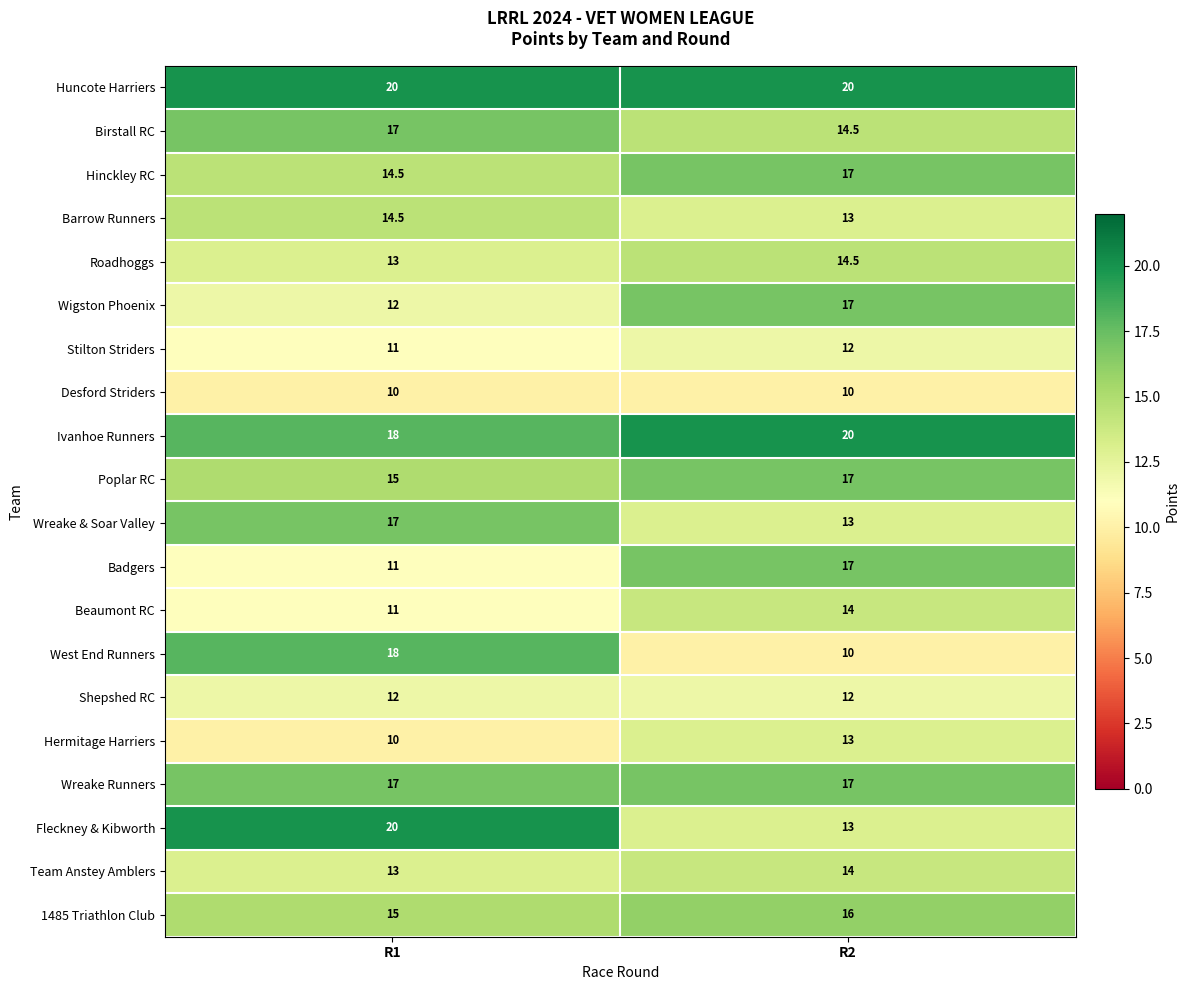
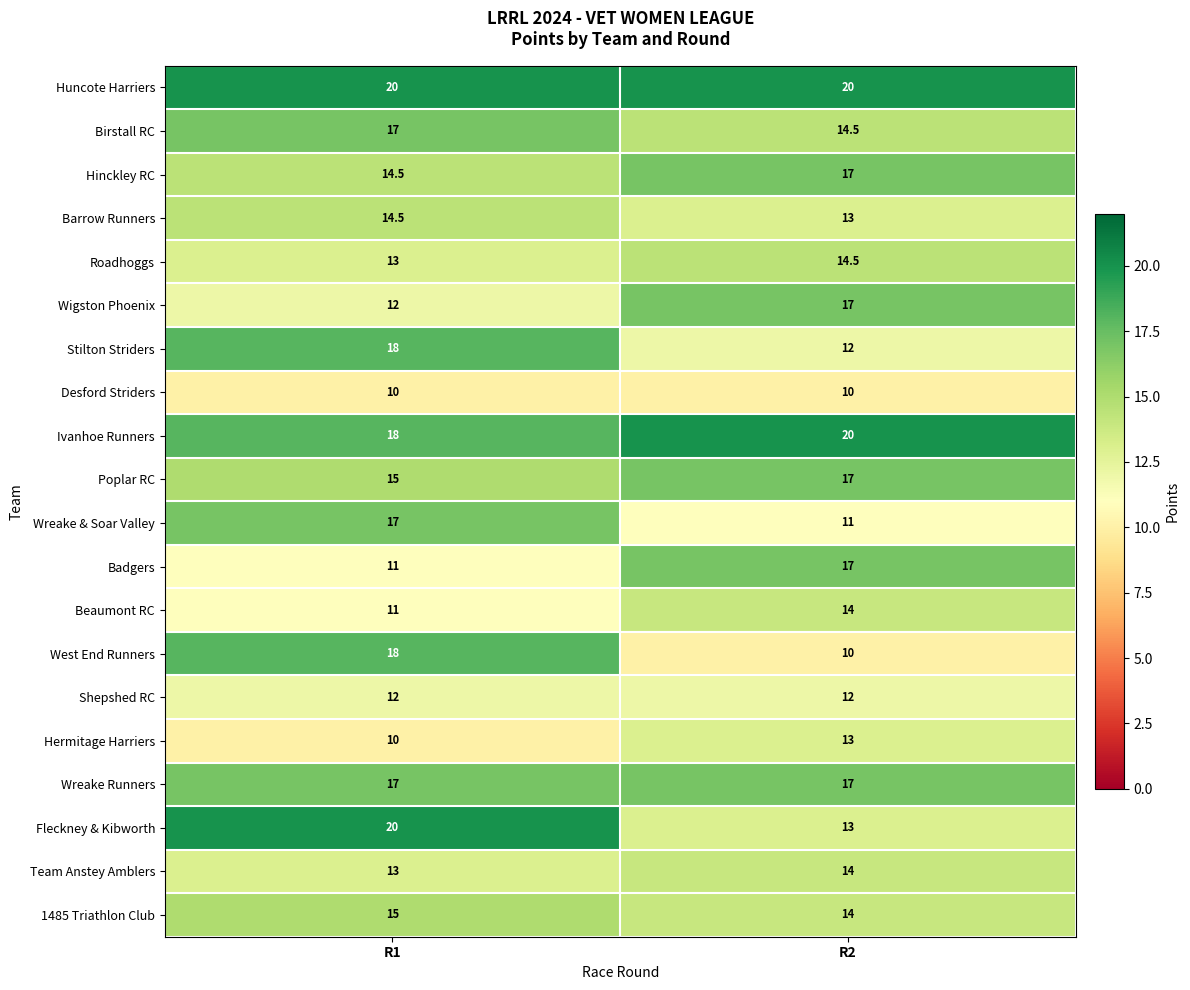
  {
    "Huncote Harriers": {
      "R1": 20,
      "R2": 20
    },
    "Birstall RC": {
      "R1": 17,
      "R2": 14.5
    },
    "Hinckley RC": {
      "R1": 14.5,
      "R2": 17
    },
    "Barrow Runners": {
      "R1": 14.5,
      "R2": 13
    },
    "Roadhoggs": {
      "R1": 13,
      "R2": 14.5
    },
    "Wigston Phoenix": {
      "R1": 12,
      "R2": 17
    },
    "Stilton Striders": {
-     "R1": 11,
+     "R1": 18,
      "R2": 12
    },
    "Desford Striders": {
      "R1": 10,
      "R2": 10
    },
    "Ivanhoe Runners": {
      "R1": 18,
      "R2": 20
    },
    "Poplar RC": {
      "R1": 15,
      "R2": 17
    },
    "Wreake & Soar Valley": {
      "R1": 17,
-     "R2": 13
+     "R2": 11
    },
    "Badgers": {
      "R1": 11,
      "R2": 17
    },
    "Beaumont RC": {
      "R1": 11,
      "R2": 14
    },
    "West End Runners": {
      "R1": 18,
      "R2": 10
    },
    "Shepshed RC": {
      "R1": 12,
      "R2": 12
    },
    "Hermitage Harriers": {
      "R1": 10,
      "R2": 13
    },
    "Wreake Runners": {
      "R1": 17,
      "R2": 17
    },
    "Fleckney & Kibworth": {
      "R1": 20,
      "R2": 13
    },
    "Team Anstey Amblers": {
      "R1": 13,
      "R2": 14
    },
    "1485 Triathlon Club": {
      "R1": 15,
-     "R2": 16
+     "R2": 14
    }
  }
